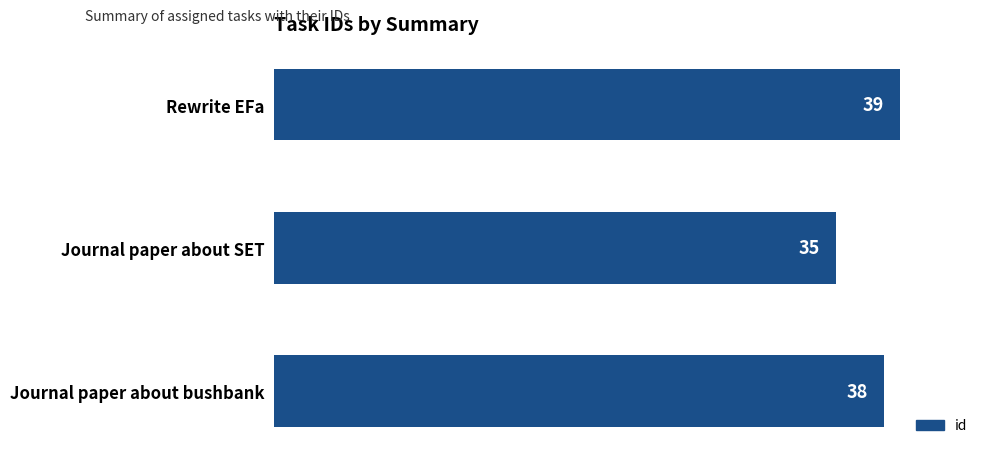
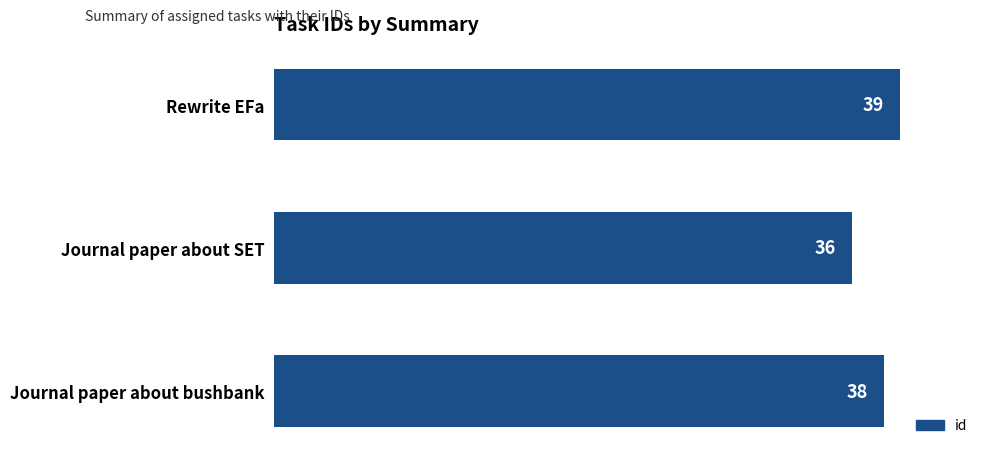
  {
    "Rewrite EFa": 39,
-   "Journal paper about SET": 35,
+   "Journal paper about SET": 36,
    "Journal paper about bushbank": 38
  }
